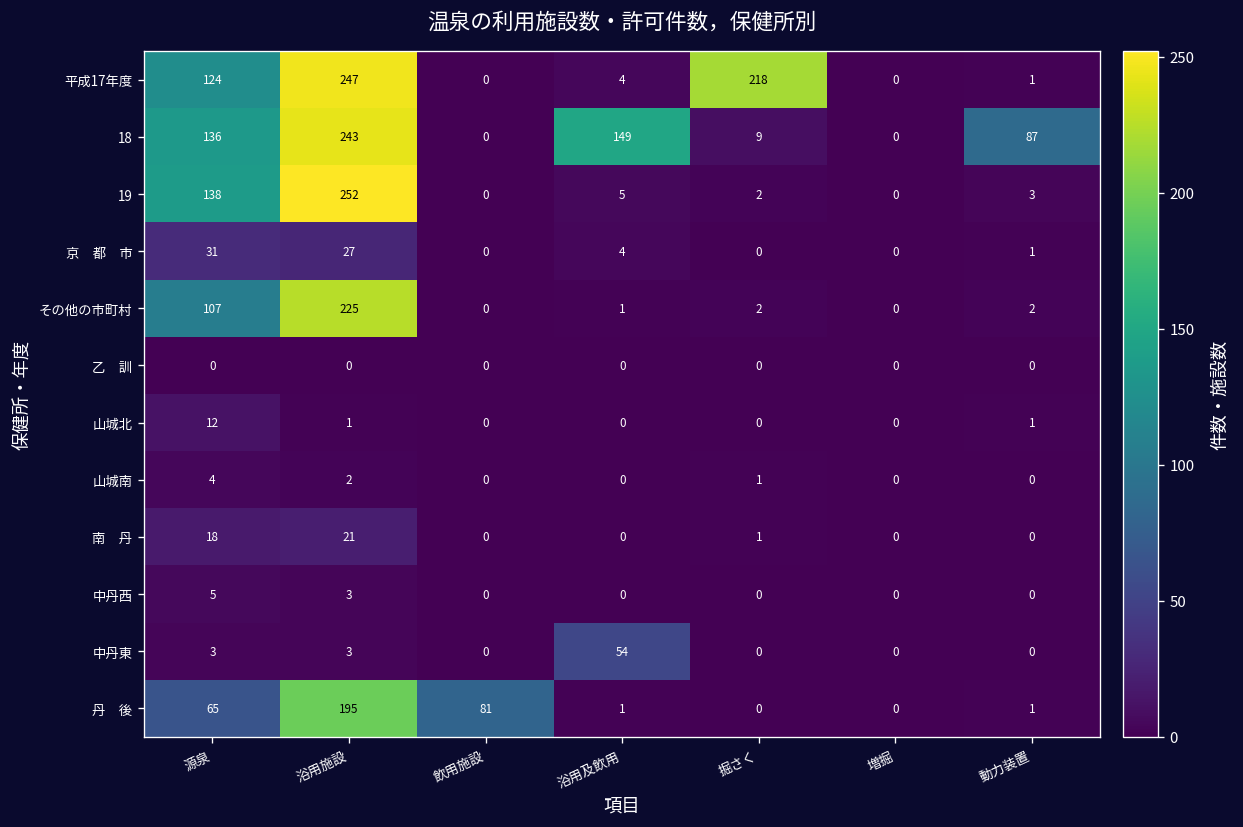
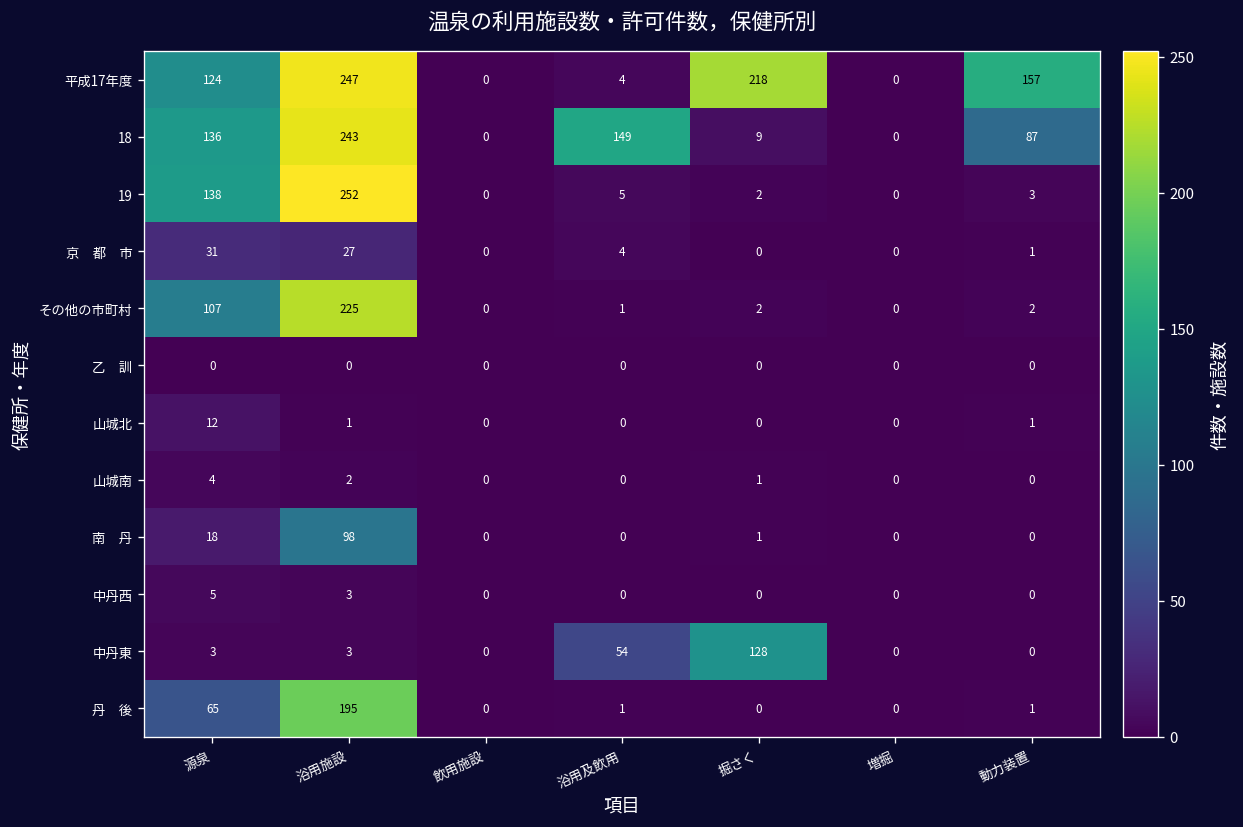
  {
    "平成17年度": {
      "源泉": 124,
      "浴用施設": 247,
      "飲用施設": 0,
      "浴用及飲用": 4,
      "掘さく": 218,
      "増掘": 0,
-     "動力装置": 1
+     "動力装置": 157
    },
    "18": {
      "源泉": 136,
      "浴用施設": 243,
      "飲用施設": 0,
      "浴用及飲用": 149,
      "掘さく": 9,
      "増掘": 0,
      "動力装置": 87
    },
    "19": {
      "源泉": 138,
      "浴用施設": 252,
      "飲用施設": 0,
      "浴用及飲用": 5,
      "掘さく": 2,
      "増掘": 0,
      "動力装置": 3
    },
    "京 都 市": {
      "源泉": 31,
      "浴用施設": 27,
      "飲用施設": 0,
      "浴用及飲用": 4,
      "掘さく": 0,
      "増掘": 0,
      "動力装置": 1
    },
    "その他の市町村": {
      "源泉": 107,
      "浴用施設": 225,
      "飲用施設": 0,
      "浴用及飲用": 1,
      "掘さく": 2,
      "増掘": 0,
      "動力装置": 2
    },
    "乙 訓": {
      "源泉": 0,
      "浴用施設": 0,
      "飲用施設": 0,
      "浴用及飲用": 0,
      "掘さく": 0,
      "増掘": 0,
      "動力装置": 0
    },
    "山城北": {
      "源泉": 12,
      "浴用施設": 1,
      "飲用施設": 0,
      "浴用及飲用": 0,
      "掘さく": 0,
      "増掘": 0,
      "動力装置": 1
    },
    "山城南": {
      "源泉": 4,
      "浴用施設": 2,
      "飲用施設": 0,
      "浴用及飲用": 0,
      "掘さく": 1,
      "増掘": 0,
      "動力装置": 0
    },
    "南 丹": {
      "源泉": 18,
-     "浴用施設": 21,
+     "浴用施設": 98,
      "飲用施設": 0,
      "浴用及飲用": 0,
      "掘さく": 1,
      "増掘": 0,
      "動力装置": 0
    },
    "中丹西": {
      "源泉": 5,
      "浴用施設": 3,
      "飲用施設": 0,
      "浴用及飲用": 0,
      "掘さく": 0,
      "増掘": 0,
      "動力装置": 0
    },
    "中丹東": {
      "源泉": 3,
      "浴用施設": 3,
      "飲用施設": 0,
      "浴用及飲用": 54,
-     "掘さく": 0,
+     "掘さく": 128,
      "増掘": 0,
      "動力装置": 0
    },
    "丹 後": {
      "源泉": 65,
      "浴用施設": 195,
-     "飲用施設": 81,
+     "飲用施設": 0,
      "浴用及飲用": 1,
      "掘さく": 0,
      "増掘": 0,
      "動力装置": 1
    }
  }
